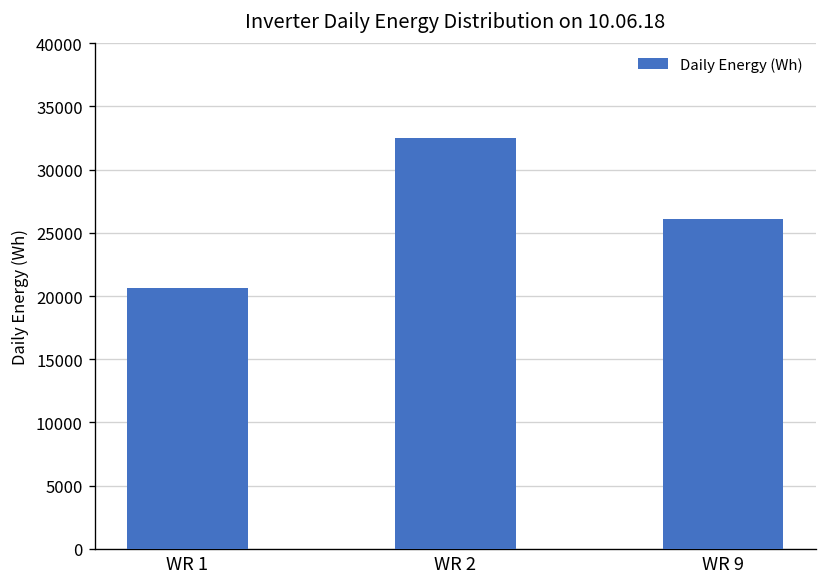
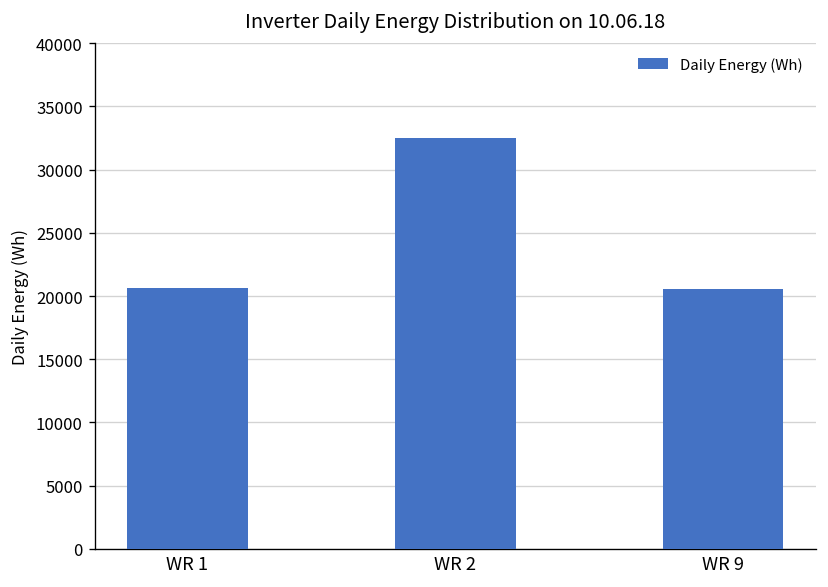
  {
    "WR 1": 20600,
    "WR 2": 32500,
-   "WR 9": 26100
+   "WR 9": 20600
  }
